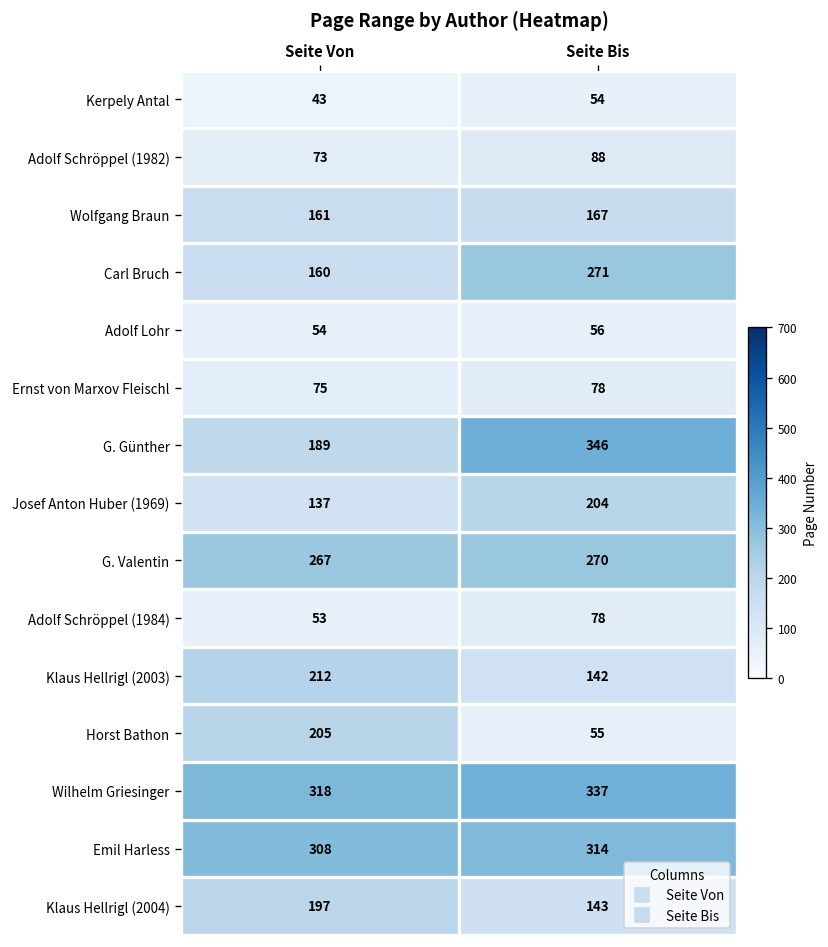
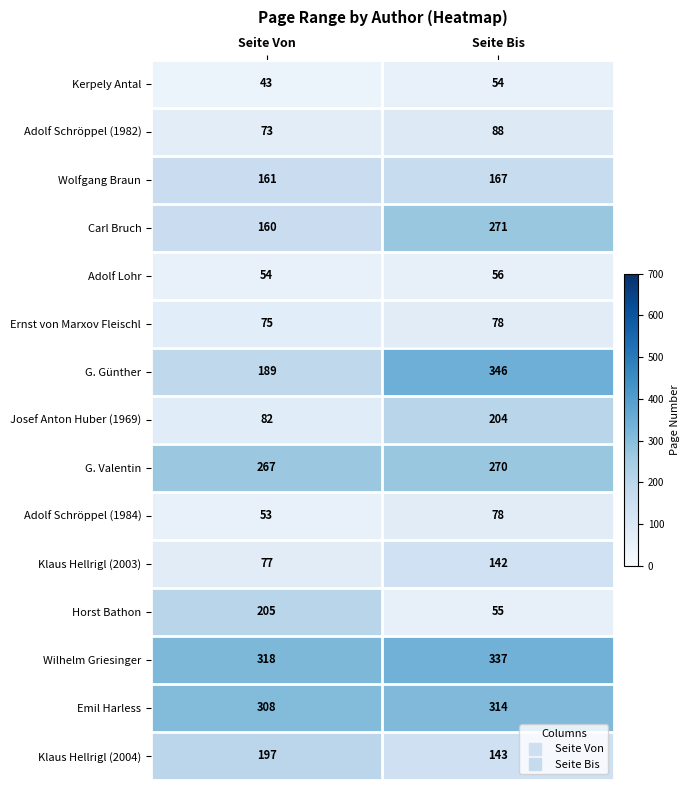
  {
    "Kerpely Antal": {
      "Seite Von": 43,
      "Seite Bis": 54
    },
    "Adolf Schröppel (1982)": {
      "Seite Von": 73,
      "Seite Bis": 88
    },
    "Wolfgang Braun": {
      "Seite Von": 161,
      "Seite Bis": 167
    },
    "Carl Bruch": {
      "Seite Von": 160,
      "Seite Bis": 271
    },
    "Adolf Lohr": {
      "Seite Von": 54,
      "Seite Bis": 56
    },
    "Ernst von Marxov Fleischl": {
      "Seite Von": 75,
      "Seite Bis": 78
    },
    "G. Günther": {
      "Seite Von": 189,
      "Seite Bis": 346
    },
    "Josef Anton Huber (1969)": {
-     "Seite Von": 137,
+     "Seite Von": 82,
      "Seite Bis": 204
    },
    "G. Valentin": {
      "Seite Von": 267,
      "Seite Bis": 270
    },
    "Adolf Schröppel (1984)": {
      "Seite Von": 53,
      "Seite Bis": 78
    },
    "Klaus Hellrigl (2003)": {
-     "Seite Von": 212,
+     "Seite Von": 77,
      "Seite Bis": 142
    },
    "Horst Bathon": {
      "Seite Von": 205,
      "Seite Bis": 55
    },
    "Wilhelm Griesinger": {
      "Seite Von": 318,
      "Seite Bis": 337
    },
    "Emil Harless": {
      "Seite Von": 308,
      "Seite Bis": 314
    },
    "Klaus Hellrigl (2004)": {
      "Seite Von": 197,
      "Seite Bis": 143
    }
  }
